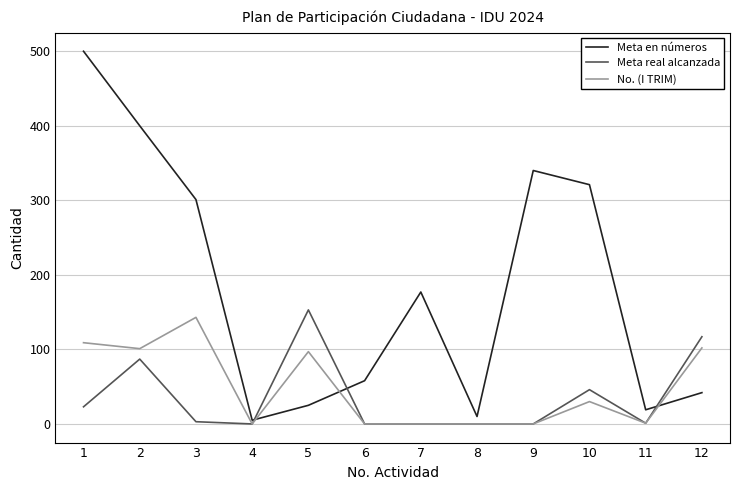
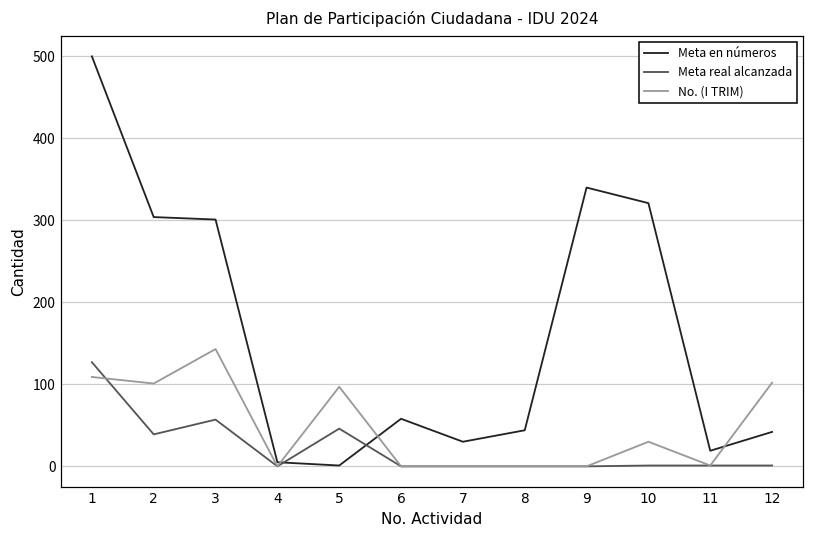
  {
    "Meta en números": {
      "1": 500,
-     "2": 400,
+     "2": 300,
      "3": 300,
      "4": 10,
-     "5": 30,
+     "5": 0,
      "6": 60,
-     "7": 180,
-     "8": 10,
+     "7": 30,
+     "8": 40,
      "9": 340,
      "10": 320,
      "11": 20,
      "12": 40
    },
    "Meta real alcanzada": {
-     "1": 20,
-     "2": 90,
-     "3": 0,
-     "5": 150,
-     "10": 50,
-     "12": 120
+     "1": 130,
+     "2": 40,
+     "3": 60,
+     "5": 50,
+     "10": 0,
+     "12": 0
    },
    "No. (I TRIM)": {
      "1": 110,
      "2": 100,
      "3": 140,
      "5": 100,
      "10": 30,
      "12": 100
    }
  }
